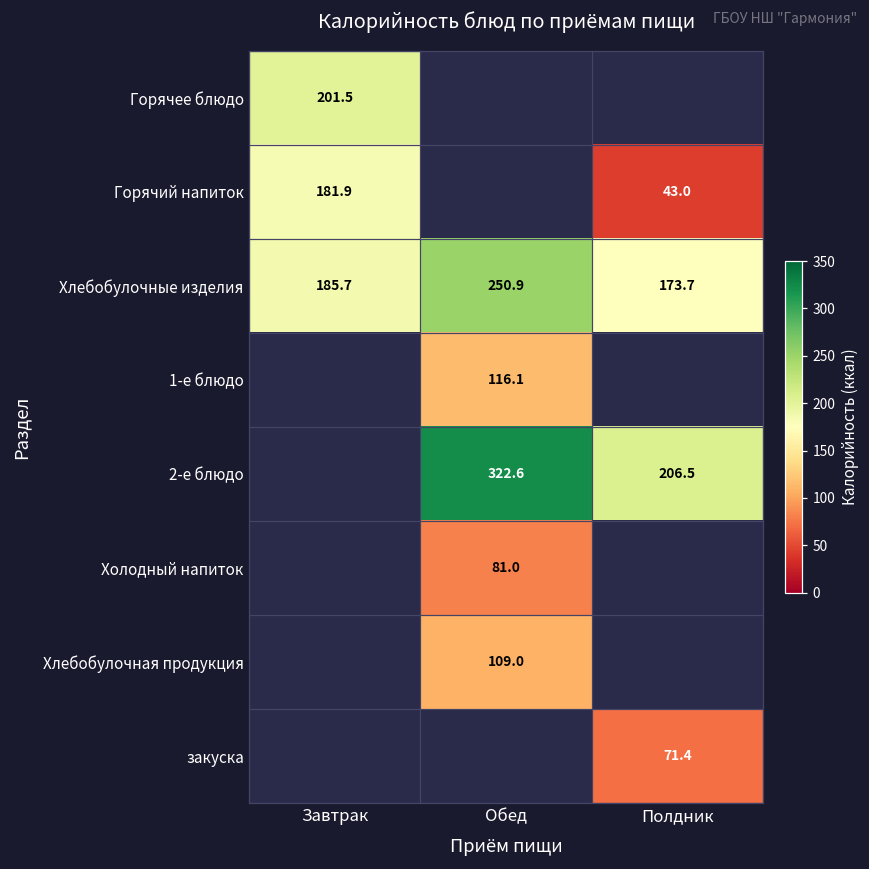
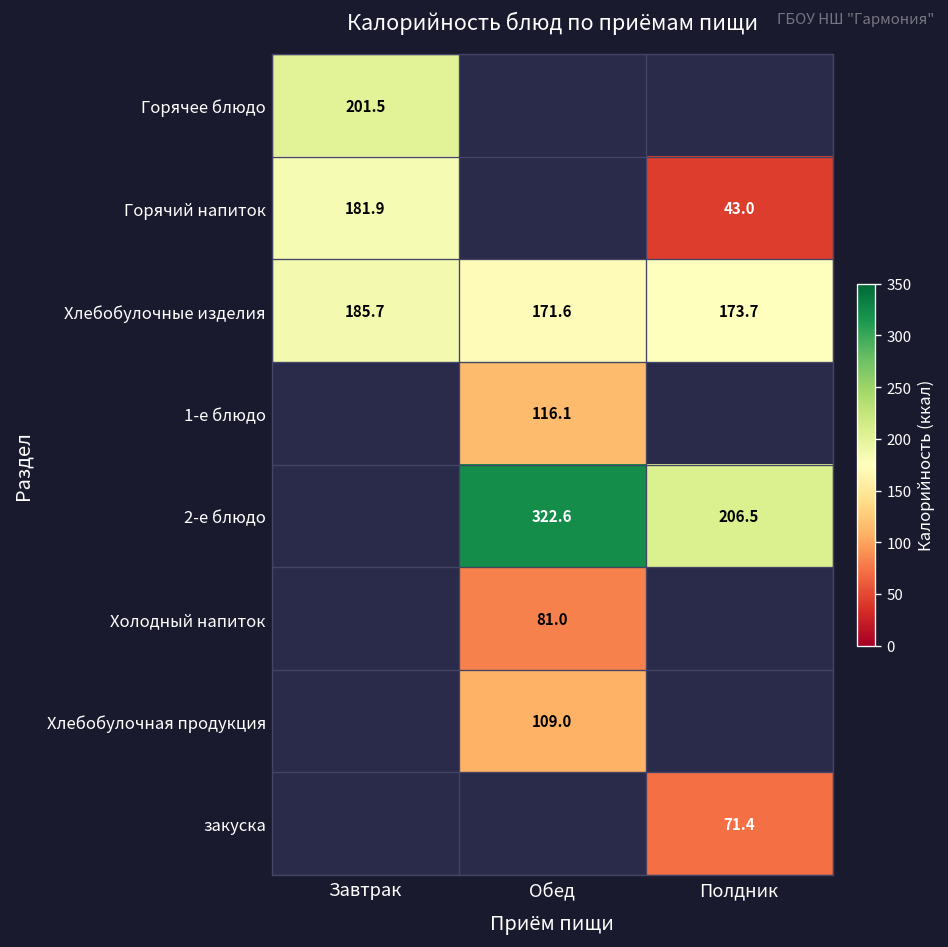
  {
    "Горячее блюдо": {
      "Завтрак": 201.5
    },
    "Горячий напиток": {
      "Завтрак": 181.9,
      "Полдник": 43.0
    },
    "Хлебобулочные изделия": {
      "Завтрак": 185.7,
-     "Обед": 250.9,
+     "Обед": 171.6,
      "Полдник": 173.7
    },
    "1-е блюдо": {
      "Обед": 116.1
    },
    "2-е блюдо": {
      "Обед": 322.6,
      "Полдник": 206.5
    },
    "Холодный напиток": {
      "Обед": 81.0
    },
    "Хлебобулочная продукция": {
      "Обед": 109.0
    },
    "закуска": {
      "Полдник": 71.4
    }
  }
